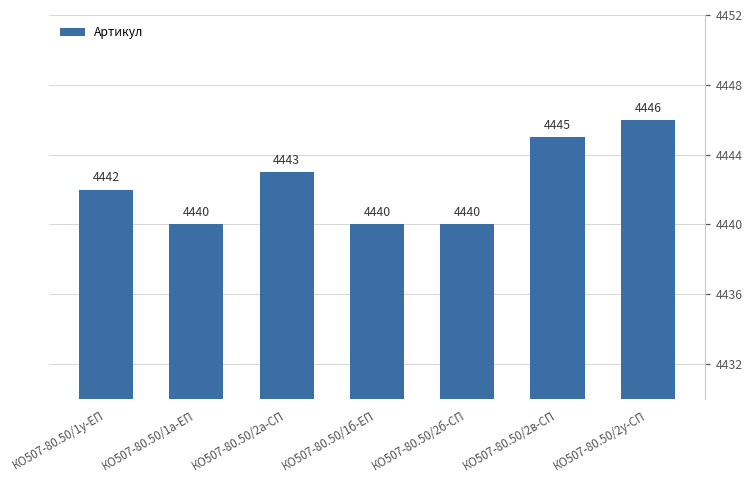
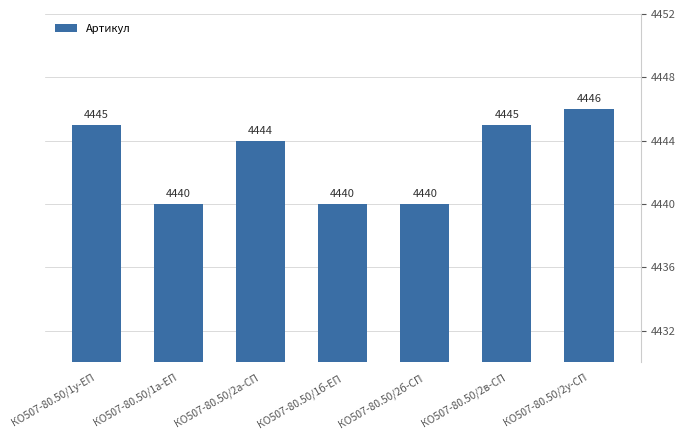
  {
-   "КО507-80.50/1у-ЕП": 4442,
+   "КО507-80.50/1у-ЕП": 4445,
    "КО507-80.50/1а-ЕП": 4440,
-   "КО507-80.50/2а-СП": 4443,
+   "КО507-80.50/2а-СП": 4444,
    "КО507-80.50/1б-ЕП": 4440,
    "КО507-80.50/2б-СП": 4440,
    "КО507-80.50/2в-СП": 4445,
    "КО507-80.50/2у-СП": 4446
  }
